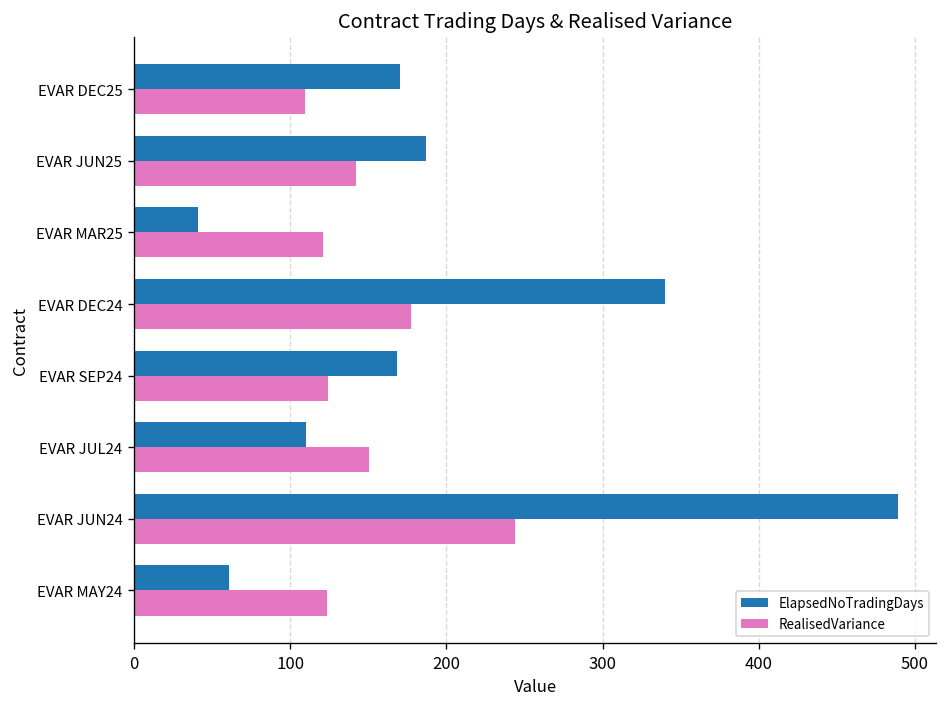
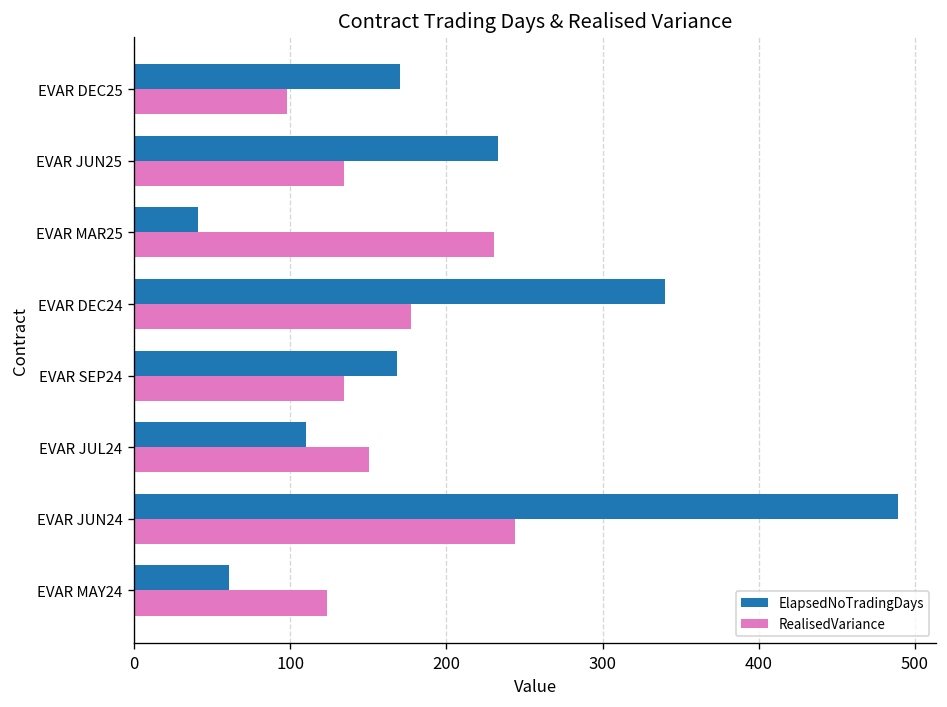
  {
    "ElapsedNoTradingDays": {
      "EVAR DEC25": 170,
-     "EVAR JUN25": 187,
+     "EVAR JUN25": 233,
      "EVAR MAR25": 41,
      "EVAR DEC24": 340,
      "EVAR SEP24": 168,
      "EVAR JUL24": 110,
      "EVAR JUN24": 489,
      "EVAR MAY24": 61
    },
    "RealisedVariance": {
-     "EVAR DEC25": 110,
-     "EVAR JUN25": 142,
-     "EVAR MAR25": 121,
+     "EVAR DEC25": 98,
+     "EVAR JUN25": 134,
+     "EVAR MAR25": 231,
      "EVAR DEC24": 177,
-     "EVAR SEP24": 124,
+     "EVAR SEP24": 134,
      "EVAR JUL24": 150,
      "EVAR JUN24": 244,
      "EVAR MAY24": 123
    }
  }
